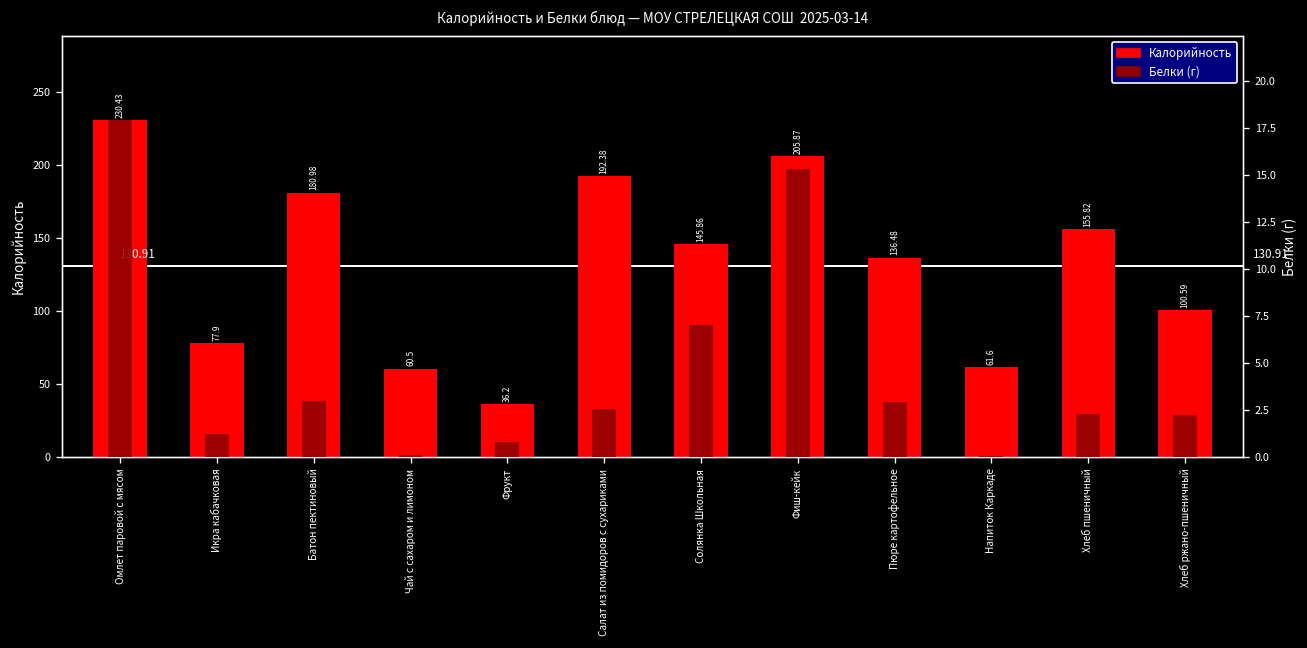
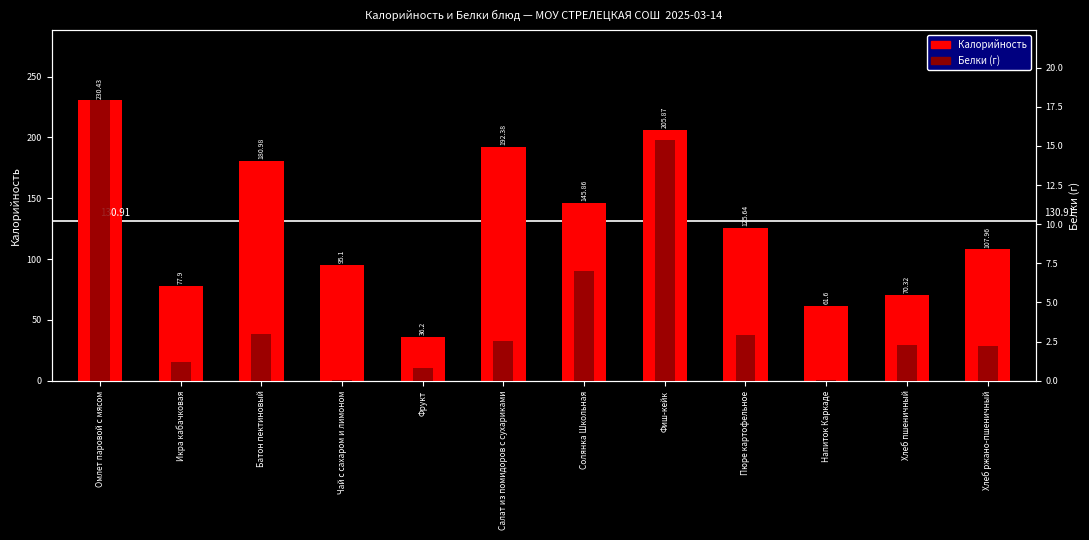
  {
    "Калорийность": {
      "Омлет паровой с мясом": 230.43,
      "Икра кабачковая": 77.9,
      "Батон пектиновый": 180.98,
-     "Чай с сахаром и лимоном": 60.5,
+     "Чай с сахаром и лимоном": 95.1,
      "Фрукт": 36.2,
      "Салат из помидоров с сухариками": 192.38,
      "Солянка Школьная": 145.86,
      "Фиш-кейк": 205.87,
-     "Пюре картофельное": 136.48,
+     "Пюре картофельное": 125.64,
      "Напиток Каркаде": 61.6,
-     "Хлеб пшеничный": 155.82,
-     "Хлеб ржано-пшеничный": 100.59
+     "Хлеб пшеничный": 70.32,
+     "Хлеб ржано-пшеничный": 107.96
    }
  }
